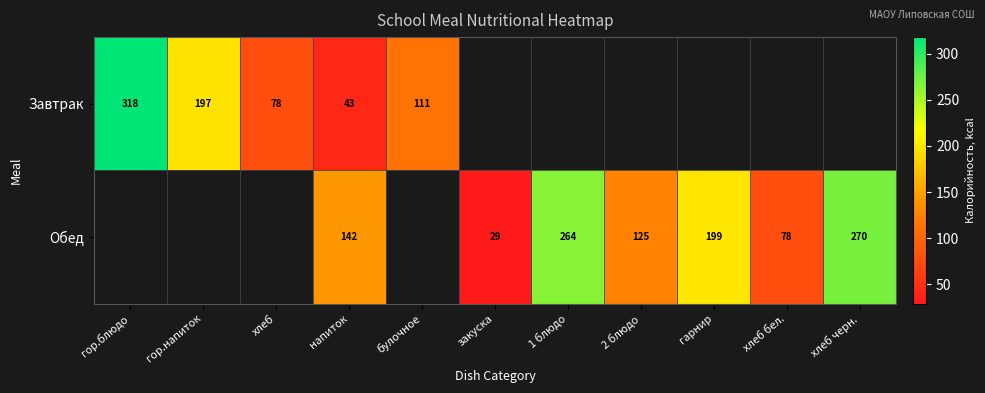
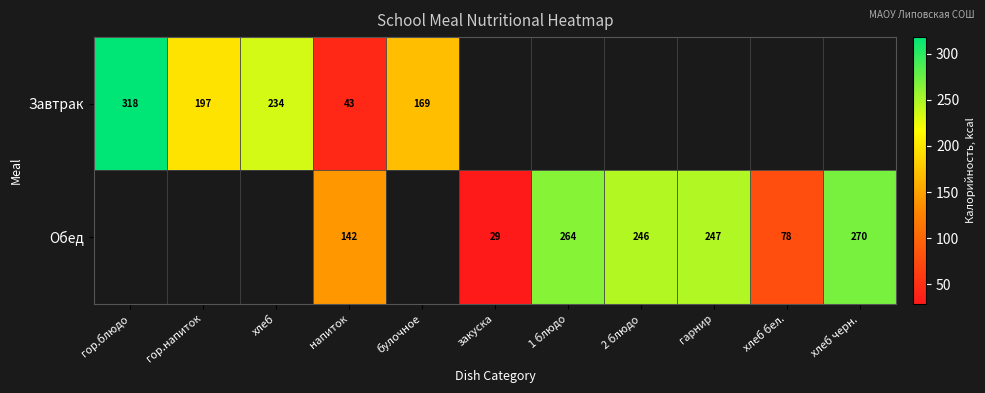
  {
    "Завтрак": {
      "гор.блюдо": 318,
      "гор.напиток": 197,
-     "хлеб": 78,
+     "хлеб": 234,
      "напиток": 43,
-     "булочное": 111
+     "булочное": 169
    },
    "Обед": {
      "напиток": 142,
      "закуска": 29,
      "1 блюдо": 264,
-     "2 блюдо": 125,
-     "гарнир": 199,
+     "2 блюдо": 246,
+     "гарнир": 247,
      "хлеб бел.": 78,
      "хлеб черн.": 270
    }
  }
